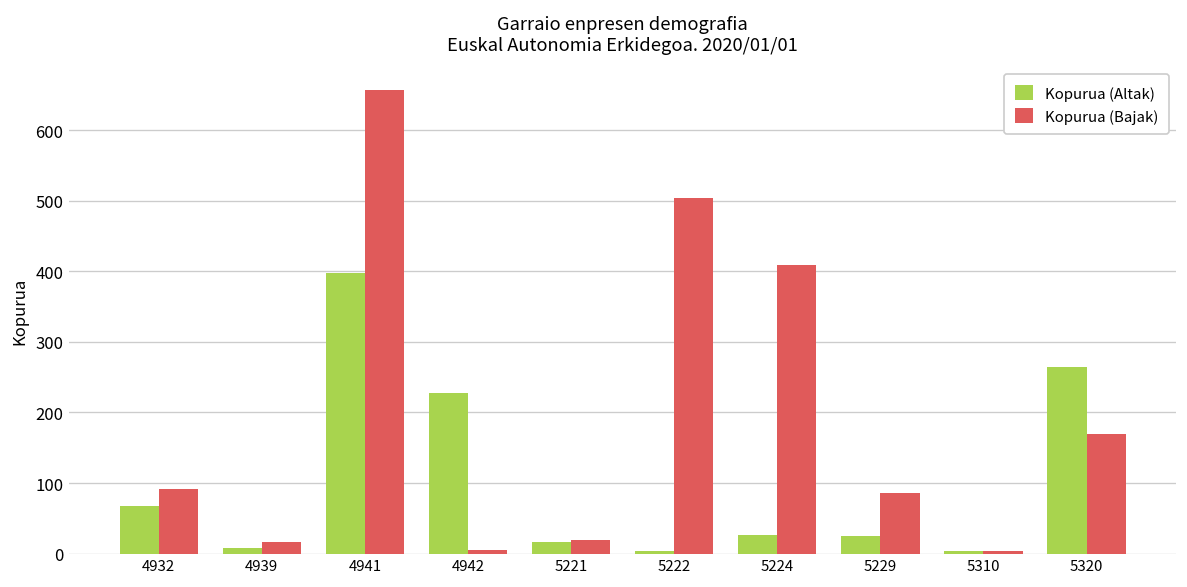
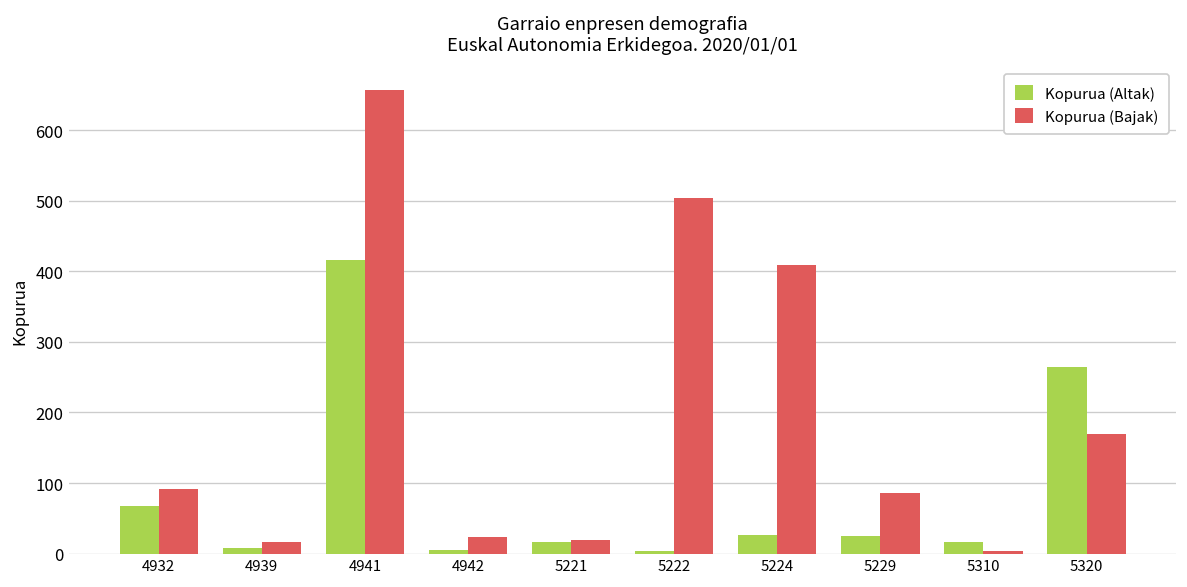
  {
    "Kopurua (Altak)": {
      "4932": 70,
      "4939": 10,
-     "4941": 400,
-     "4942": 230,
+     "4941": 420,
+     "4942": 10,
      "5221": 20,
      "5224": 30,
      "5229": 30,
-     "5310": 0,
+     "5310": 20,
      "5320": 260
    },
    "Kopurua (Bajak)": {
      "4932": 90,
      "4939": 20,
      "4941": 660,
-     "4942": 10,
+     "4942": 20,
      "5221": 20,
      "5222": 500,
      "5224": 410,
      "5229": 90,
      "5320": 170
    }
  }
